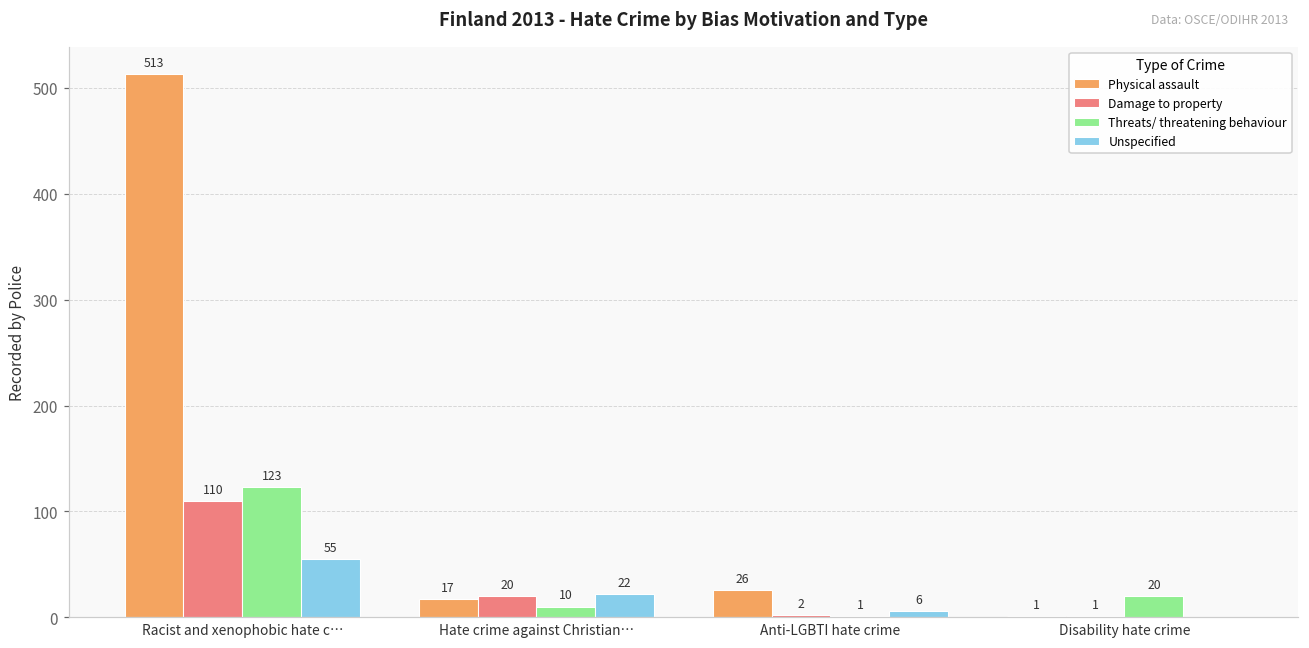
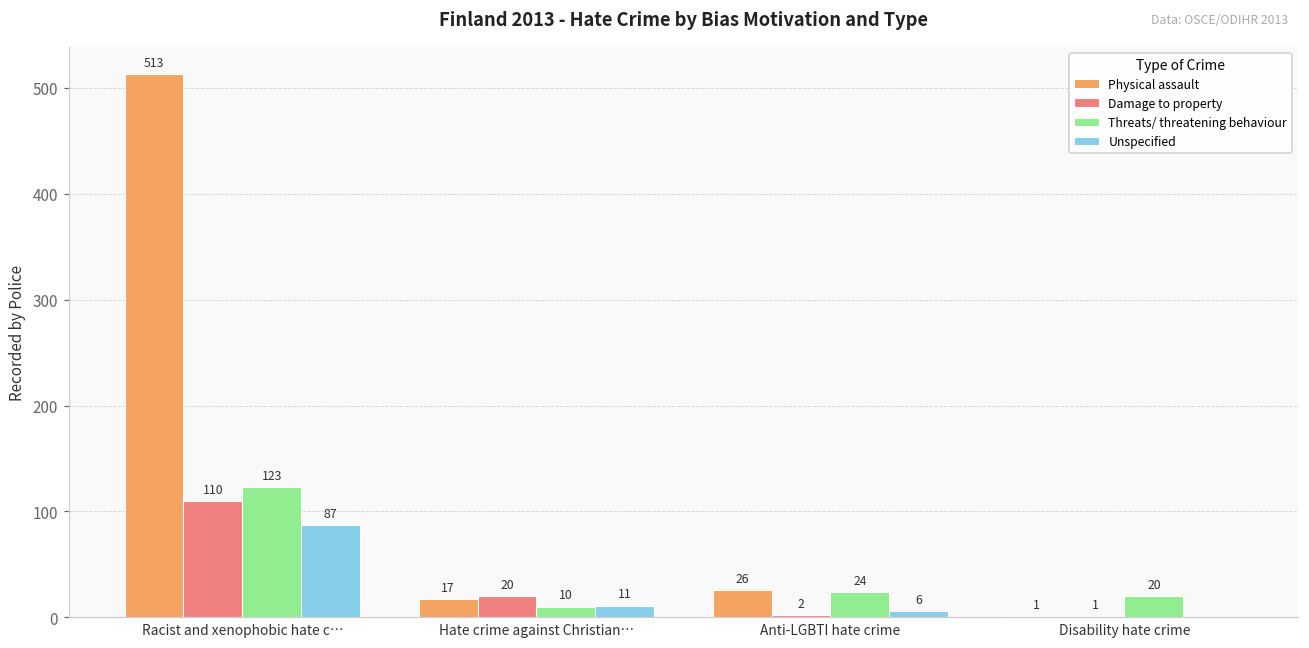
  {
    "Threats/ threatening behaviour": {
      "Racist and xenophobic hate c…": 123,
      "Hate crime against Christian…": 10,
-     "Anti-LGBTI hate crime": 1,
+     "Anti-LGBTI hate crime": 24,
      "Disability hate crime": 20
    },
    "Unspecified": {
-     "Racist and xenophobic hate c…": 55,
-     "Hate crime against Christian…": 22,
+     "Racist and xenophobic hate c…": 87,
+     "Hate crime against Christian…": 11,
      "Anti-LGBTI hate crime": 6
    }
  }
